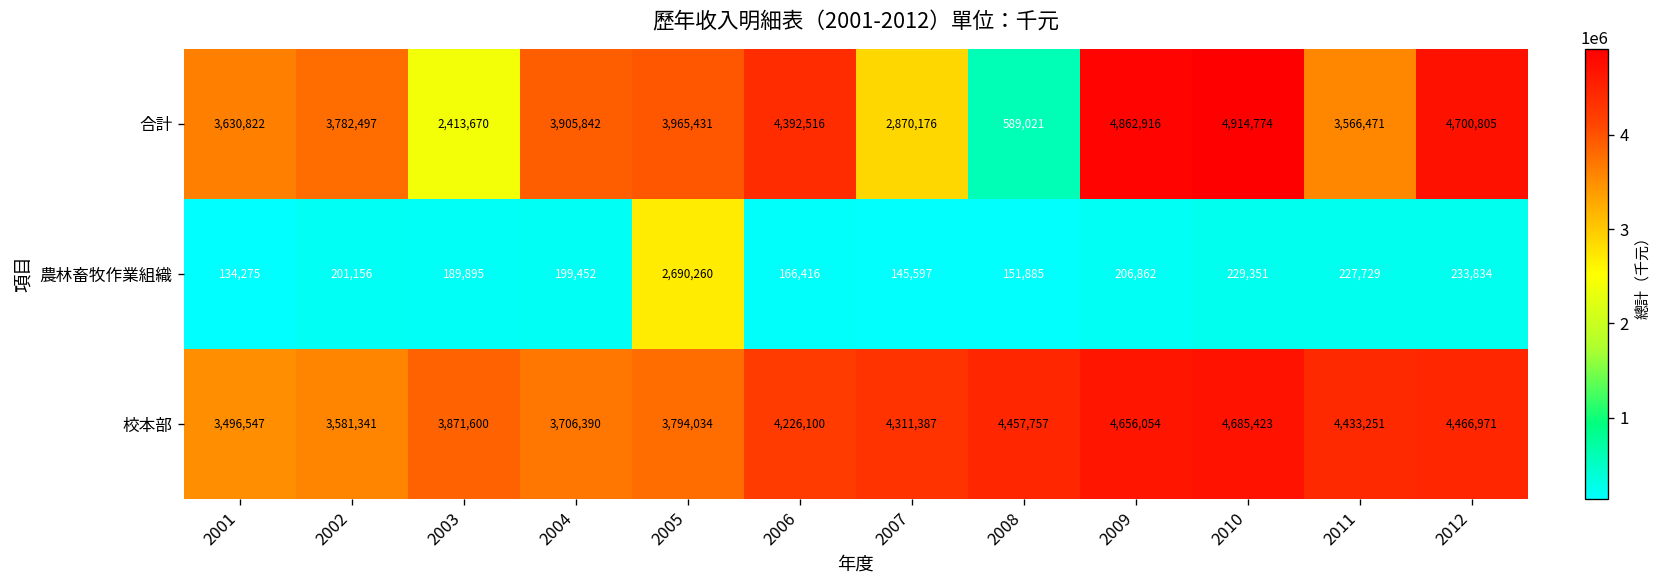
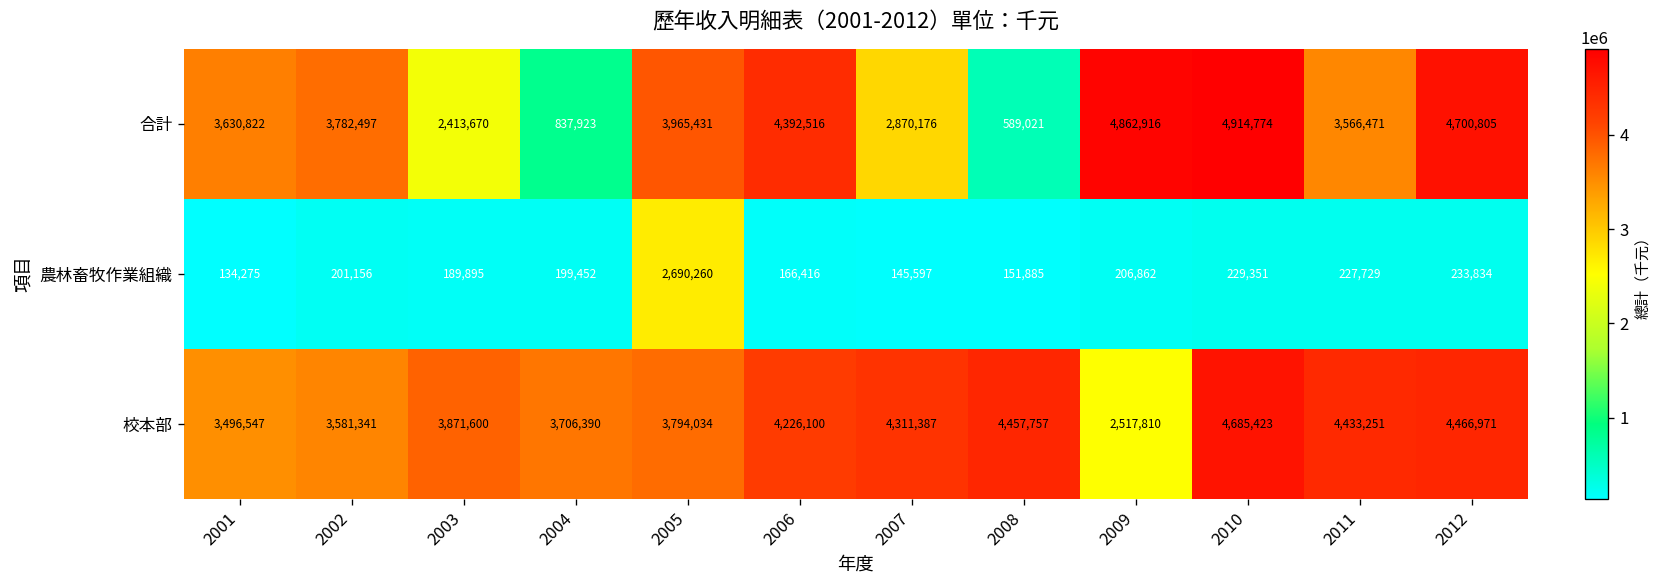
  {
    "合計": {
      "2001": "3,630,822",
      "2002": "3,782,497",
      "2003": "2,413,670",
-     "2004": "3,905,842",
+     "2004": "837,923",
      "2005": "3,965,431",
      "2006": "4,392,516",
      "2007": "2,870,176",
      "2008": "589,021",
      "2009": "4,862,916",
      "2010": "4,914,774",
      "2011": "3,566,471",
      "2012": "4,700,805"
    },
    "農林畜牧作業組織": {
      "2001": "134,275",
      "2002": "201,156",
      "2003": "189,895",
      "2004": "199,452",
      "2005": "2,690,260",
      "2006": "166,416",
      "2007": "145,597",
      "2008": "151,885",
      "2009": "206,862",
      "2010": "229,351",
      "2011": "227,729",
      "2012": "233,834"
    },
    "校本部": {
      "2001": "3,496,547",
      "2002": "3,581,341",
      "2003": "3,871,600",
      "2004": "3,706,390",
      "2005": "3,794,034",
      "2006": "4,226,100",
      "2007": "4,311,387",
      "2008": "4,457,757",
-     "2009": "4,656,054",
+     "2009": "2,517,810",
      "2010": "4,685,423",
      "2011": "4,433,251",
      "2012": "4,466,971"
    }
  }
